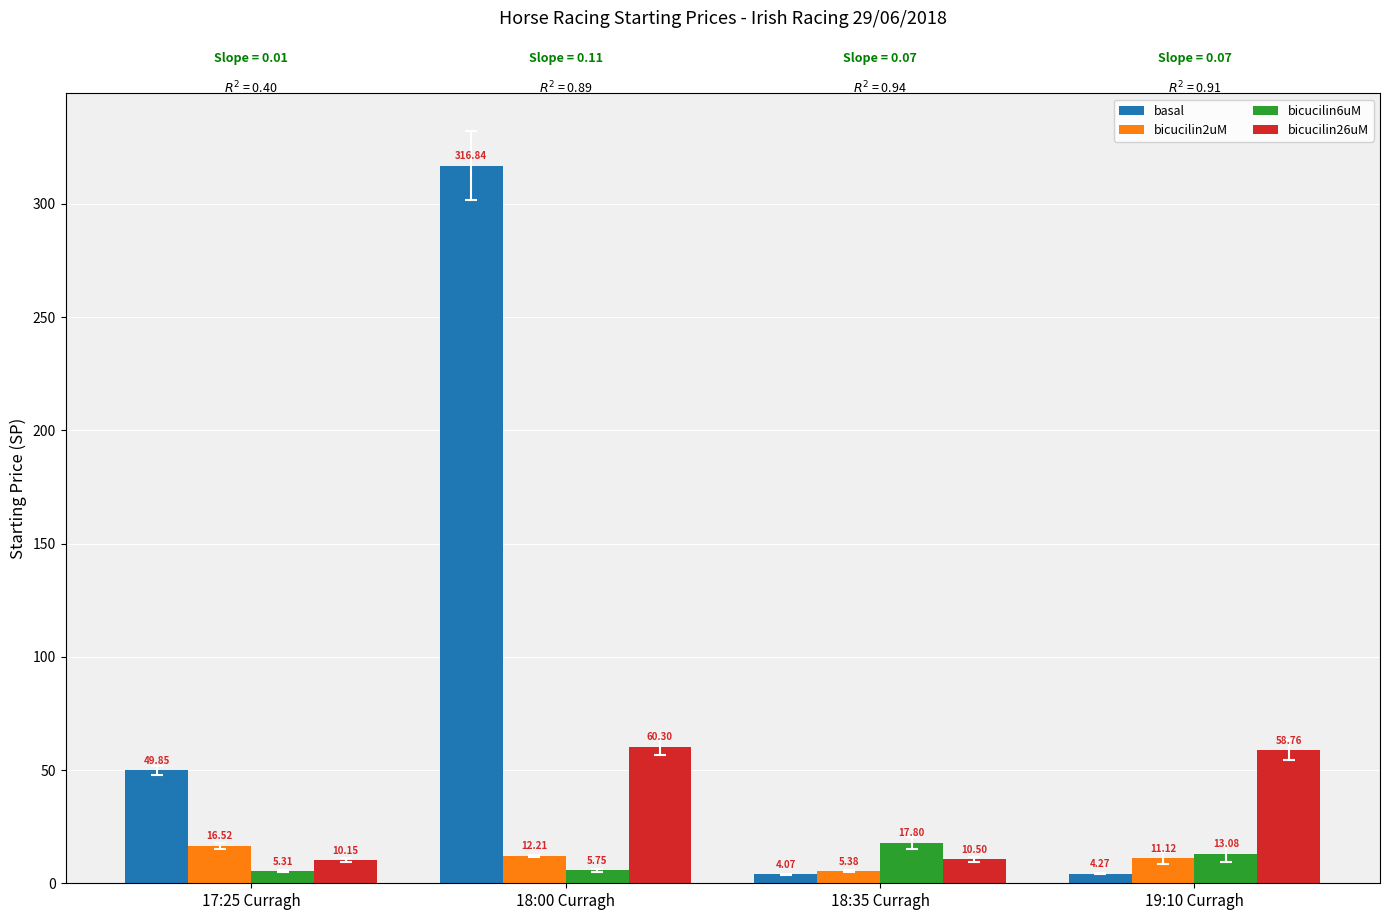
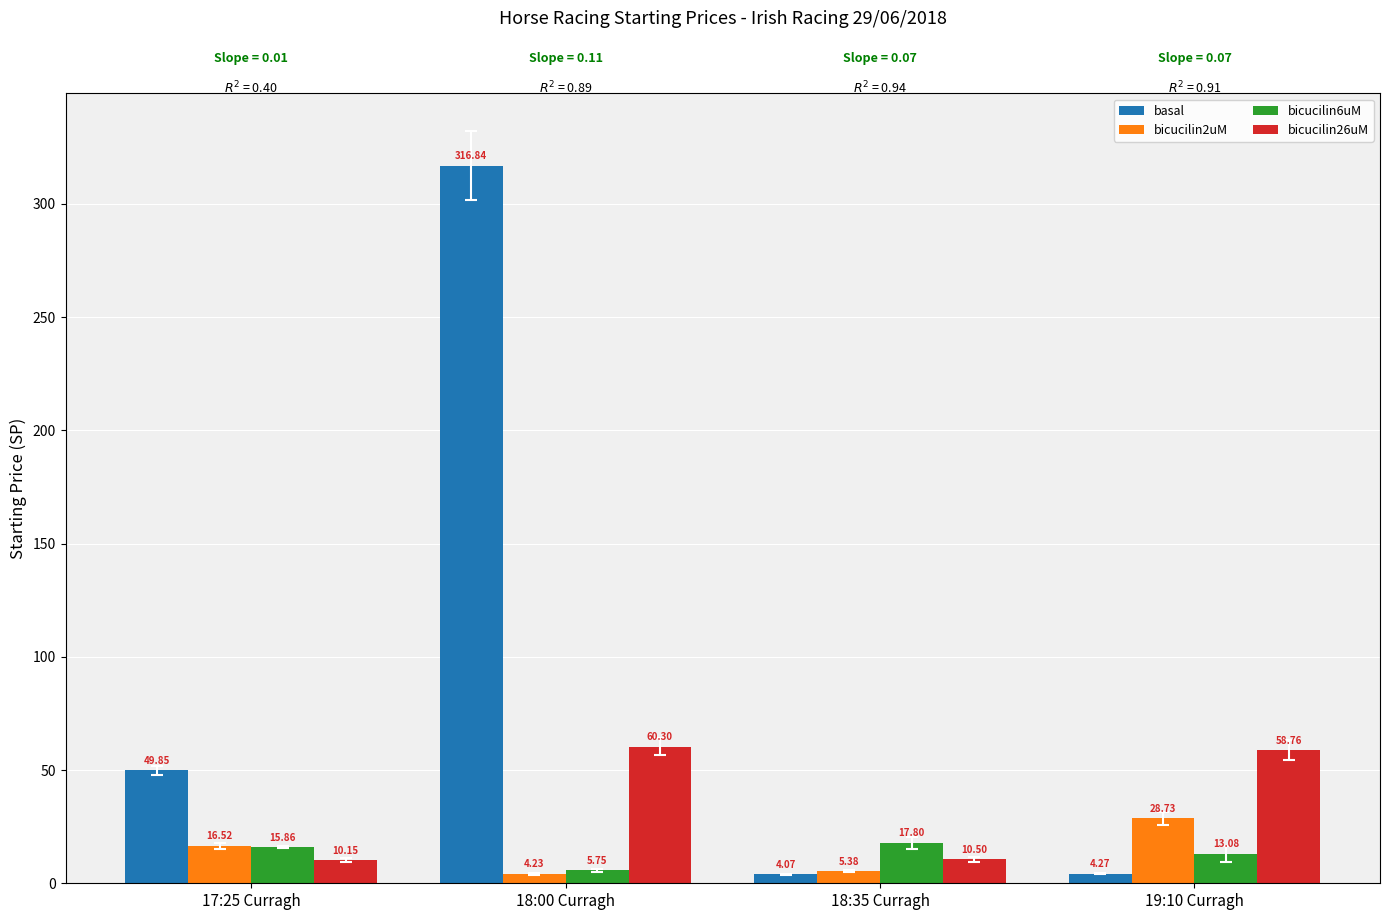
  {
    "bicucilin2uM": {
-     "18:00 Curragh": 12.21,
+     "18:00 Curragh": 4.23,
      "18:35 Curragh": 5.38,
-     "19:10 Curragh": 11.12
+     "19:10 Curragh": 28.73
    },
    "bicucilin6uM": {
-     "17:25 Curragh": 5.31,
+     "17:25 Curragh": 15.86,
      "18:00 Curragh": 5.75
    },
    "bicucilin26uM": {
      "17:25 Curragh": 10.15,
      "18:35 Curragh": 10.50
    }
  }
